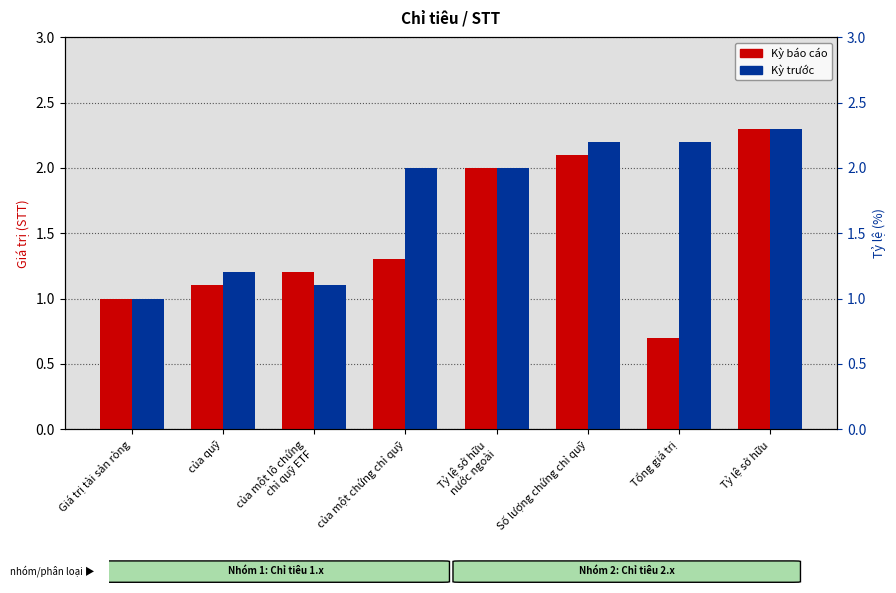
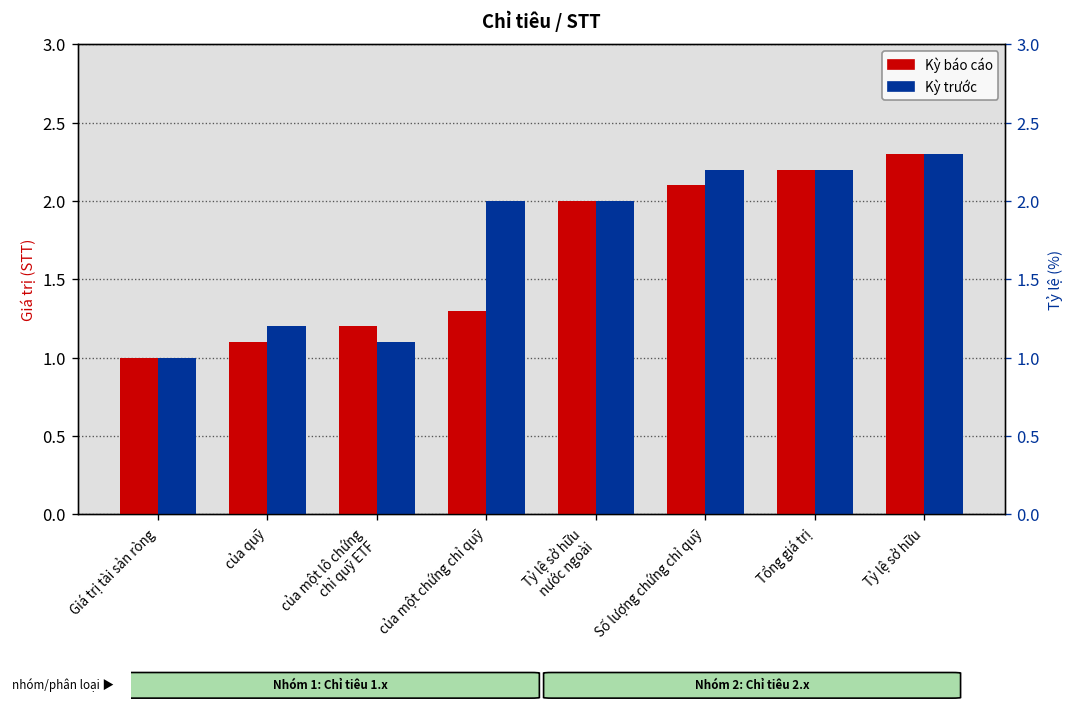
  {
    "Kỳ báo cáo": {
      "Giá trị tài sản ròng": 1.0,
      "của quỹ": 1.1,
      "của một lô chứng chỉ quỹ ETF": 1.2,
      "của một chứng chỉ quỹ": 1.3,
      "Tỷ lệ sở hữu nước ngoài": 2.0,
      "Số lượng chứng chỉ quỹ": 2.1,
-     "Tổng giá trị": 0.7,
+     "Tổng giá trị": 2.2,
      "Tỷ lệ sở hữu": 2.3
    },
    "Kỳ trước": {
      "Giá trị tài sản ròng": 1.0,
      "của quỹ": 1.2,
      "của một lô chứng chỉ quỹ ETF": 1.1,
      "của một chứng chỉ quỹ": 2.0,
      "Tỷ lệ sở hữu nước ngoài": 2.0,
      "Số lượng chứng chỉ quỹ": 2.2,
      "Tổng giá trị": 2.2,
      "Tỷ lệ sở hữu": 2.3
    }
  }
